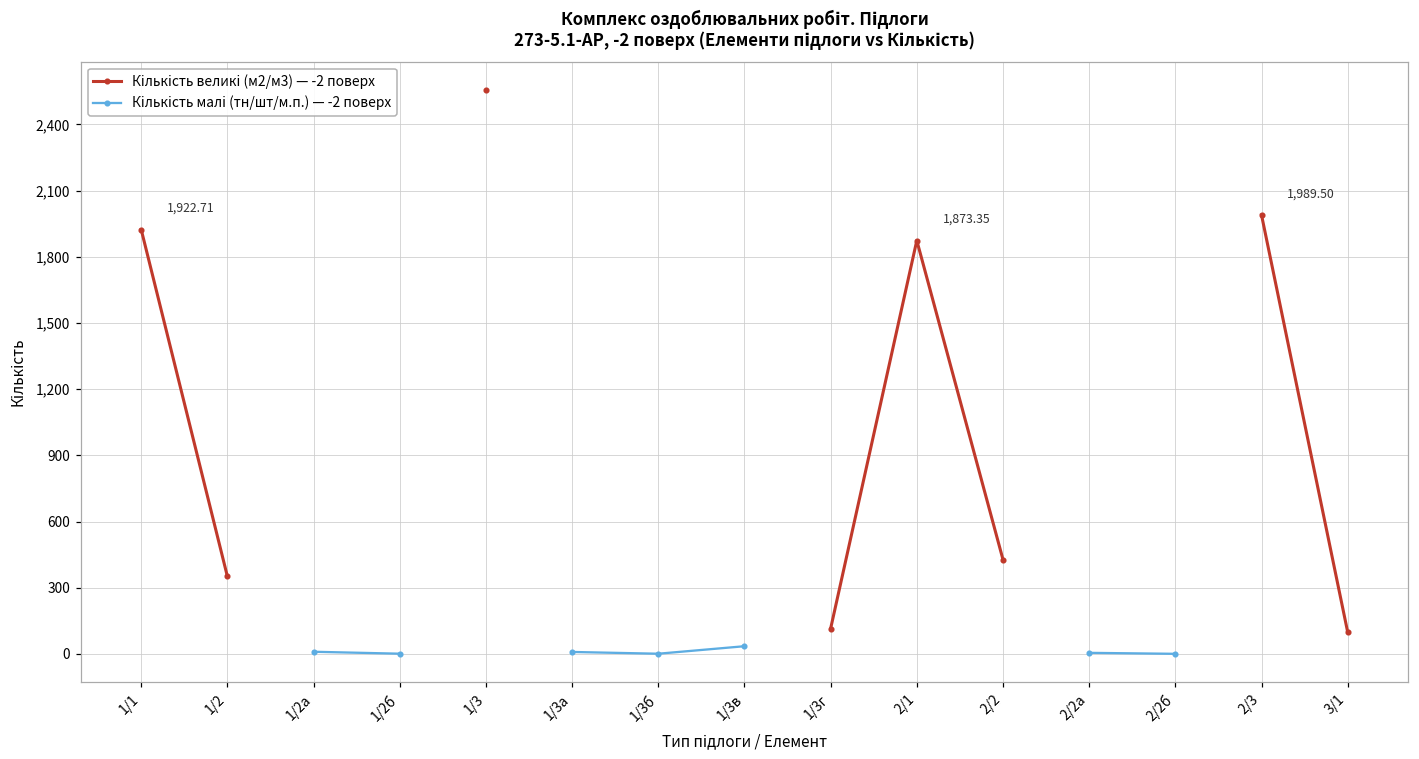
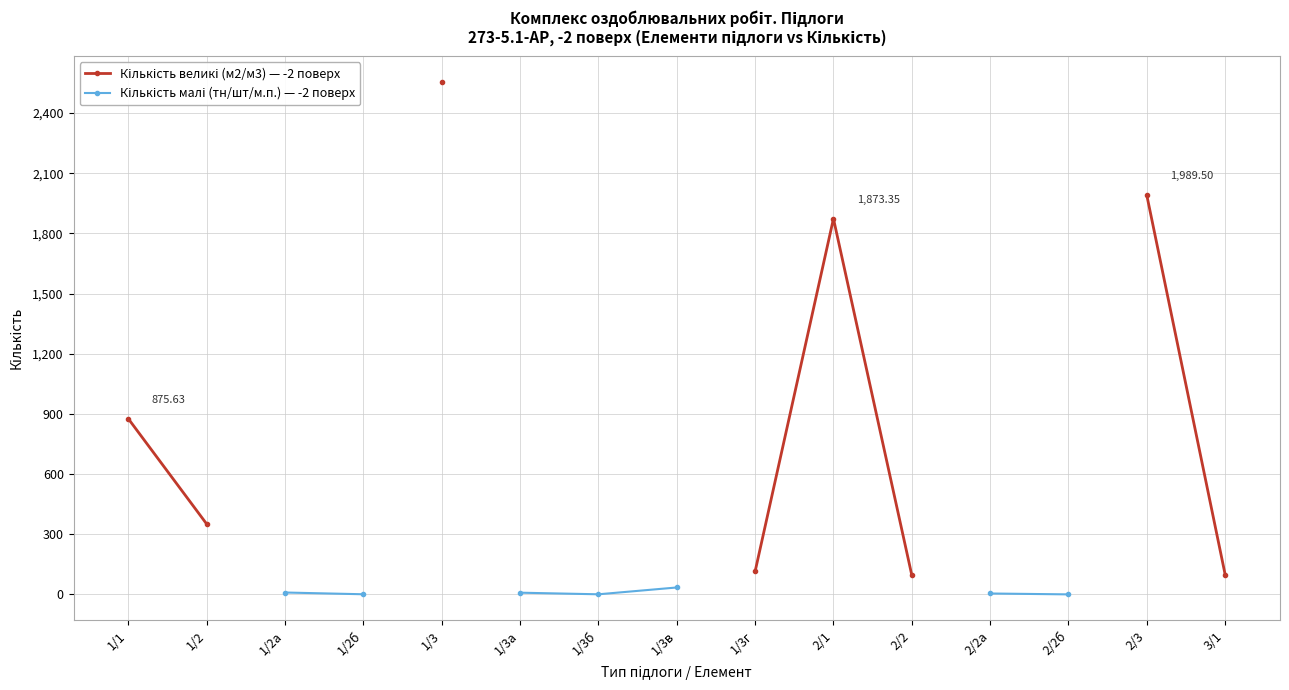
  {
    "Кількість великі (м2/м3) — -2 поверх": {
-     "1/1": "1,922.71",
-     "2/2": "430"
+     "1/1": "875.63",
+     "2/2": "100"
    },
    "Кількість малі (тн/шт/м.п.) — -2 поверх": {
      "1/2а": "10",
      "1/2б": "0",
      "1/3а": "10",
      "1/3б": "0",
      "1/3в": "40",
      "2/2а": "0",
      "2/2б": "0"
    }
  }
